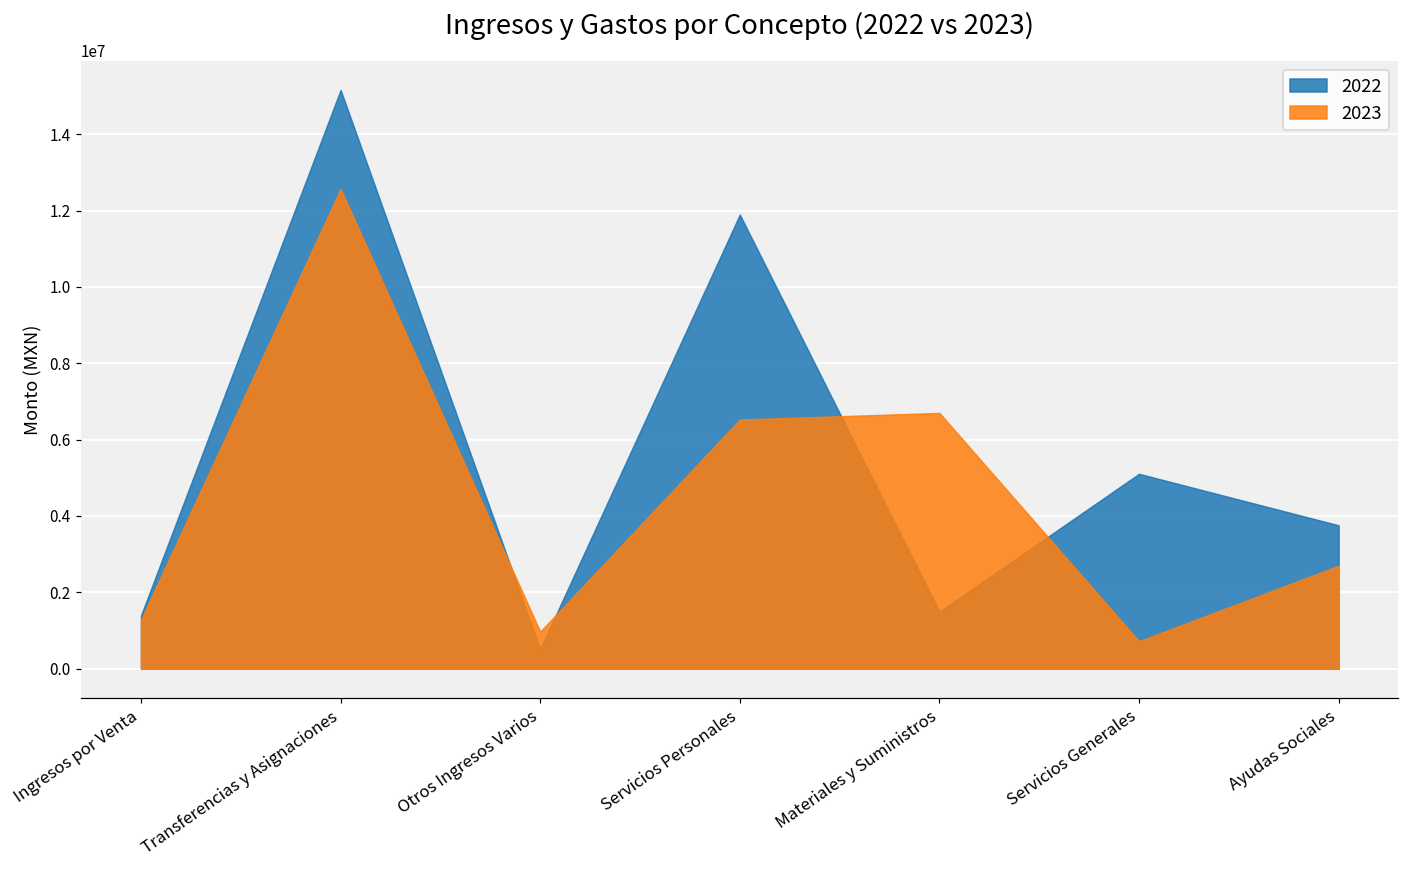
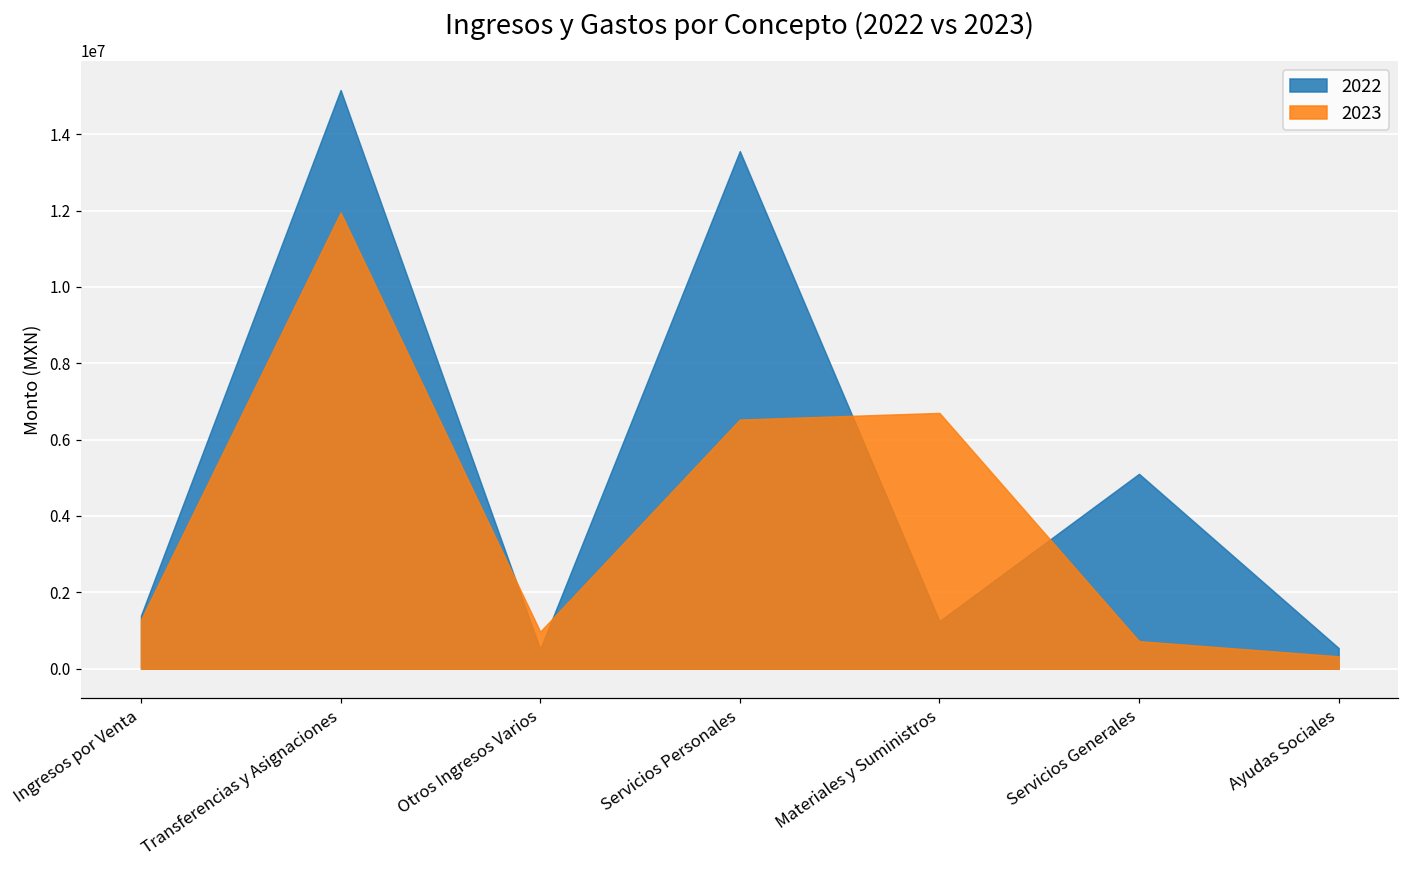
  {
    "2022": {
      "Ingresos por Venta": 1400000,
      "Transferencias y Asignaciones": 15200000,
      "Otros Ingresos Varios": 500000,
-     "Servicios Personales": 11900000,
-     "Materiales y Suministros": 1500000,
+     "Servicios Personales": 13600000,
+     "Materiales y Suministros": 1200000,
      "Servicios Generales": 5100000,
-     "Ayudas Sociales": 3800000
+     "Ayudas Sociales": 500000
    },
    "2023": {
      "Ingresos por Venta": 1300000,
-     "Transferencias y Asignaciones": 12600000,
+     "Transferencias y Asignaciones": 11900000,
      "Otros Ingresos Varios": 1000000,
      "Servicios Personales": 6500000,
      "Materiales y Suministros": 6700000,
      "Servicios Generales": 700000,
-     "Ayudas Sociales": 2700000
+     "Ayudas Sociales": 300000
    }
  }
